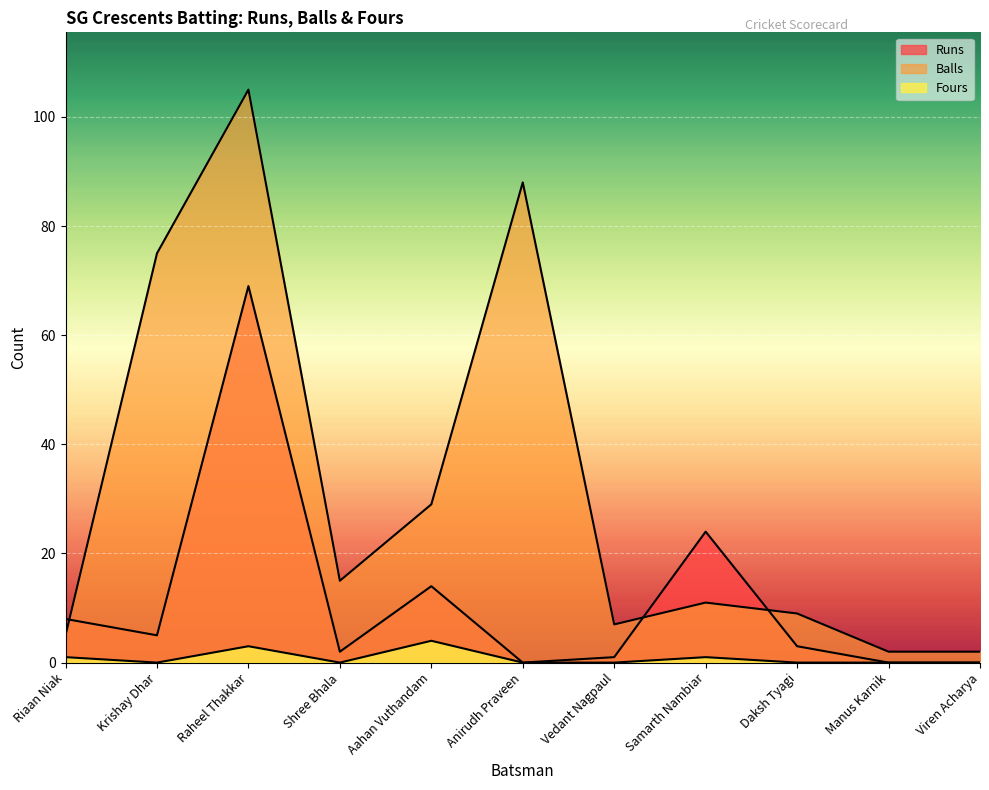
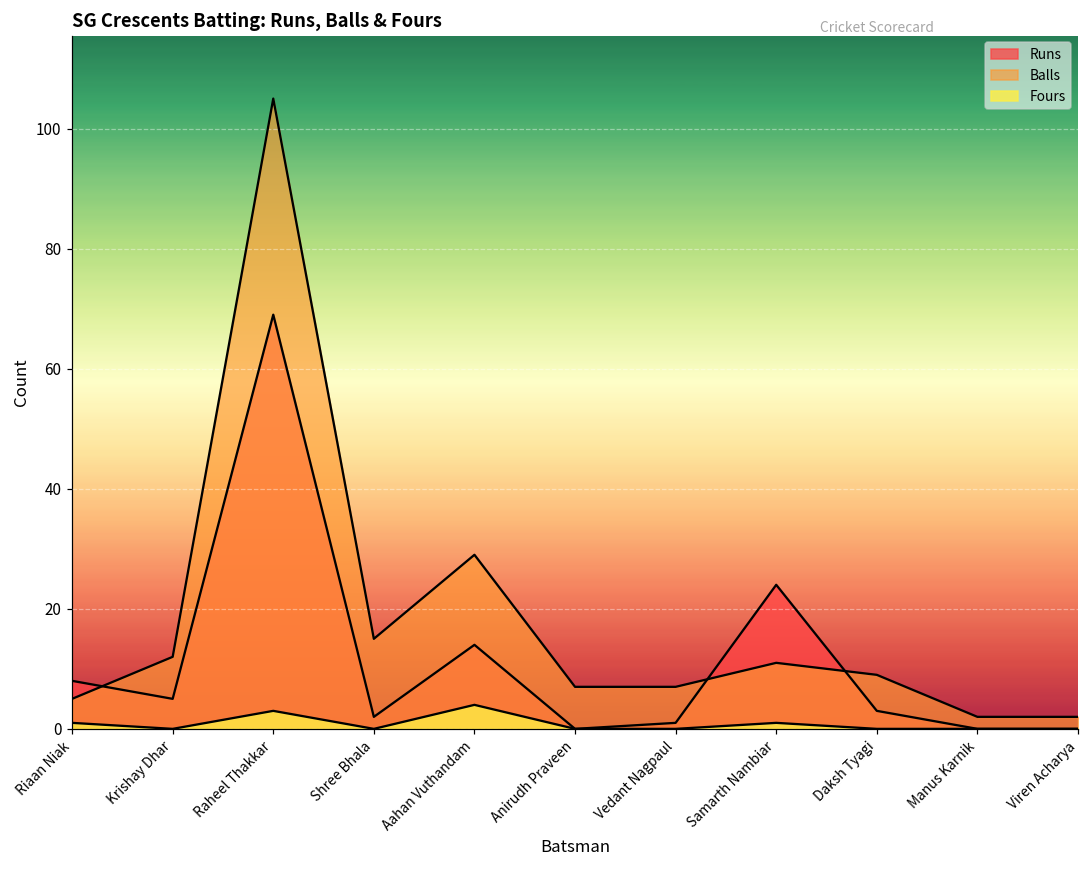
  {
    "Runs": {
      "Riaan Niak": 8,
      "Krishay Dhar": 5,
      "Raheel Thakkar": 69,
      "Shree Bhala": 2,
      "Aahan Vuthandam": 14,
      "Vedant Nagpaul": 1,
      "Samarth Nambiar": 24,
      "Daksh Tyagi": 3
    },
    "Balls": {
      "Riaan Niak": 5,
-     "Krishay Dhar": 75,
+     "Krishay Dhar": 12,
      "Raheel Thakkar": 105,
      "Shree Bhala": 15,
      "Aahan Vuthandam": 29,
-     "Anirudh Praveen": 88,
+     "Anirudh Praveen": 7,
      "Vedant Nagpaul": 7,
      "Samarth Nambiar": 11,
      "Daksh Tyagi": 9,
      "Manus Karnik": 2,
      "Viren Acharya": 2
    },
    "Fours": {
      "Riaan Niak": 1,
      "Krishay Dhar": 0,
      "Raheel Thakkar": 3,
      "Shree Bhala": 0,
      "Aahan Vuthandam": 4,
      "Vedant Nagpaul": 0,
      "Samarth Nambiar": 1,
      "Daksh Tyagi": 0
    }
  }
